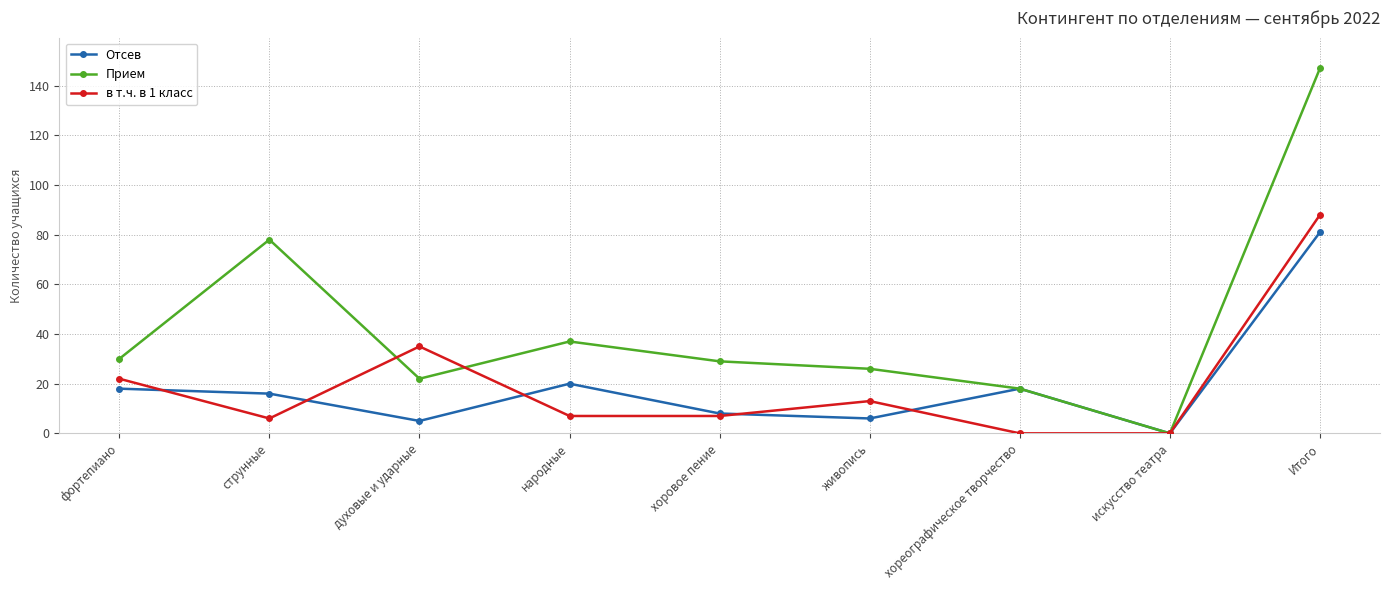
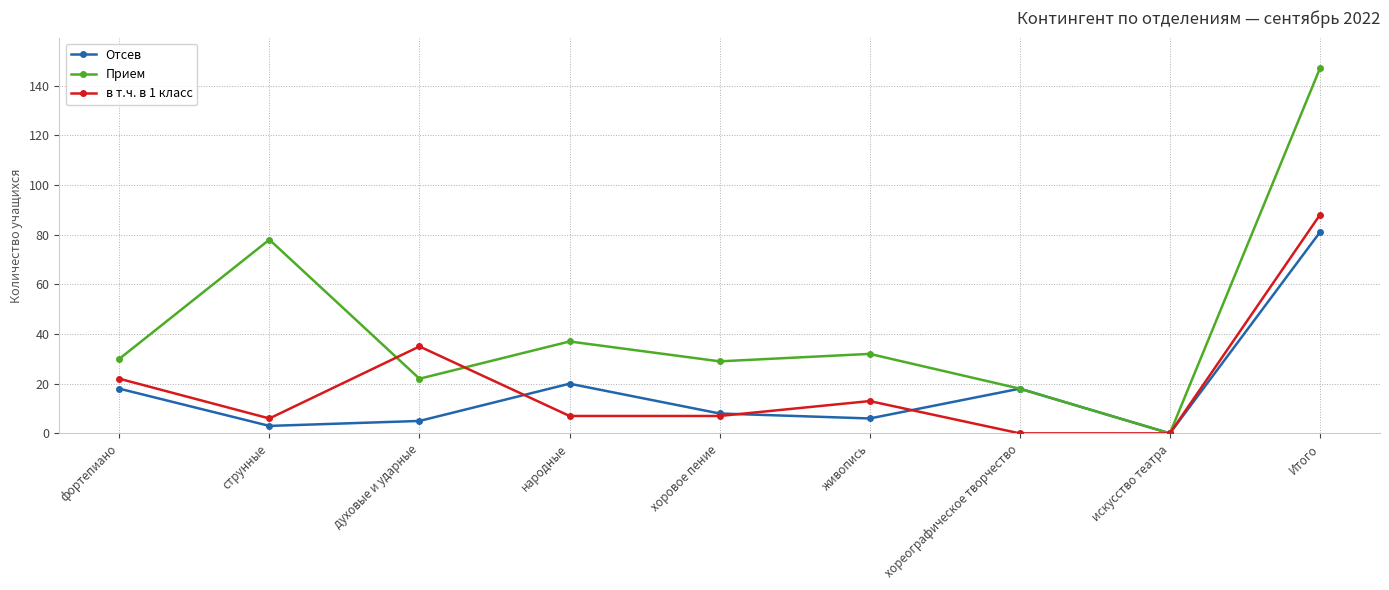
  {
    "Отсев": {
      "фортепиано": 18,
-     "струнные": 16,
+     "струнные": 3,
      "духовые и ударные": 5,
      "народные": 20,
      "живопись": 6,
      "Итого": 81
    },
    "Прием": {
      "фортепиано": 30,
      "струнные": 78,
      "духовые и ударные": 22,
      "народные": 37,
      "хоровое пение": 29,
-     "живопись": 26,
+     "живопись": 32,
      "Итого": 147
    },
    "в т.ч. в 1 класс": {
      "фортепиано": 22,
      "струнные": 6,
      "духовые и ударные": 35,
      "народные": 7,
      "живопись": 13,
      "хореографическое творчество": 0,
      "Итого": 88
    }
  }
